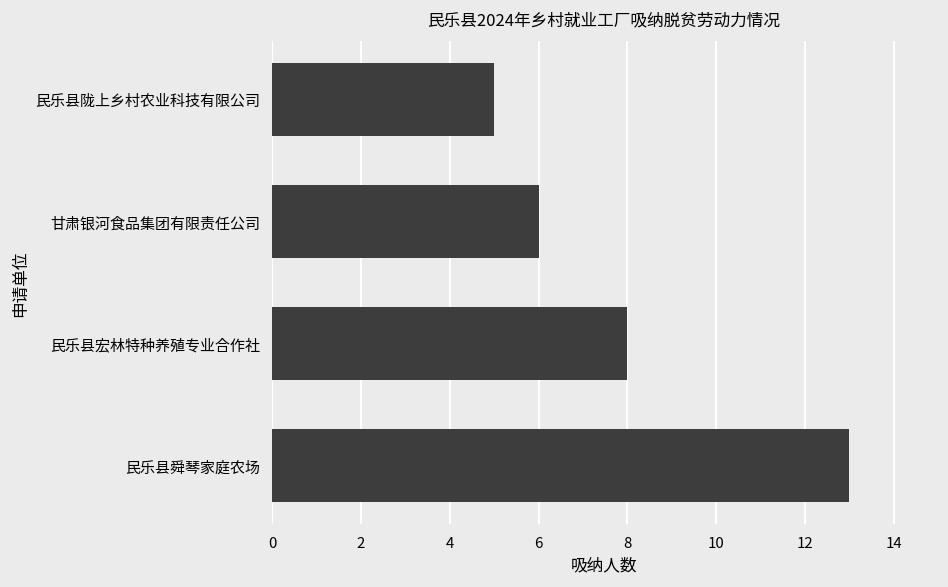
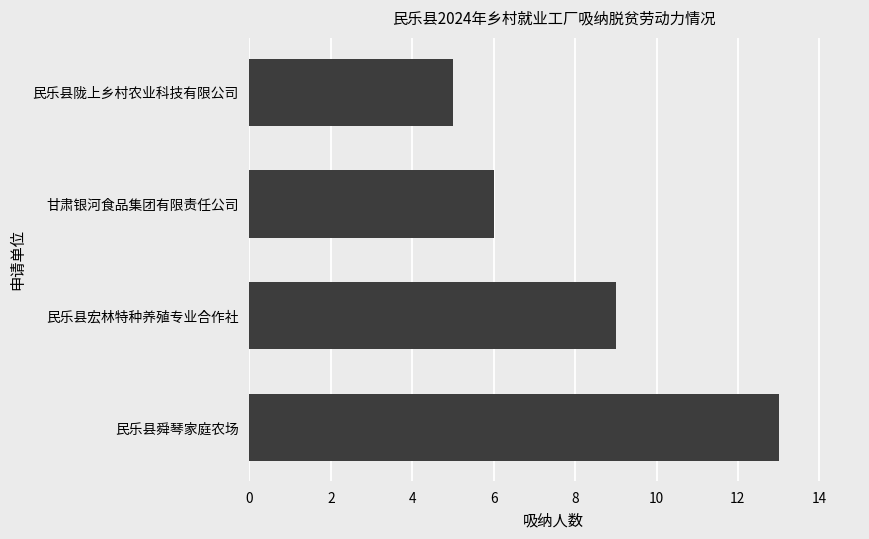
  {
    "民乐县陇上乡村农业科技有限公司": 5,
    "甘肃银河食品集团有限责任公司": 6,
-   "民乐县宏林特种养殖专业合作社": 8,
+   "民乐县宏林特种养殖专业合作社": 9,
    "民乐县舜琴家庭农场": 13
  }
